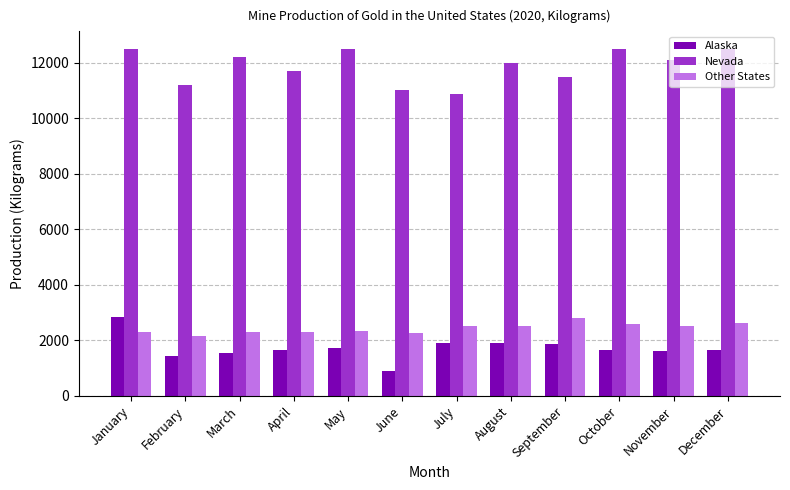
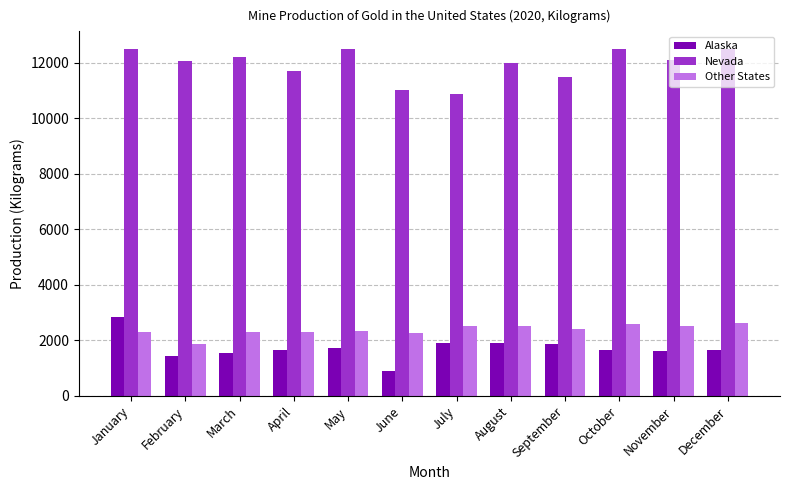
  {
    "Alaska": {
      "January": 2800,
      "February": 1400,
      "March": 1500,
      "April": 1700,
      "May": 1700,
      "June": 900,
      "July": 1900,
      "August": 1900,
      "September": 1900,
      "October": 1700,
      "November": 1600,
      "December": 1700
    },
    "Nevada": {
      "January": 12500,
-     "February": 11200,
+     "February": 12000,
      "March": 12200,
      "April": 11700,
      "May": 12500,
      "June": 11000,
      "July": 10900,
      "August": 12000,
      "September": 11500,
      "October": 12500
    },
    "Other States": {
      "January": 2300,
-     "February": 2200,
+     "February": 1900,
      "March": 2300,
      "April": 2300,
      "May": 2300,
      "June": 2300,
      "July": 2500,
      "August": 2500,
-     "September": 2800,
+     "September": 2400,
      "October": 2600,
      "November": 2500,
      "December": 2600
    }
  }
